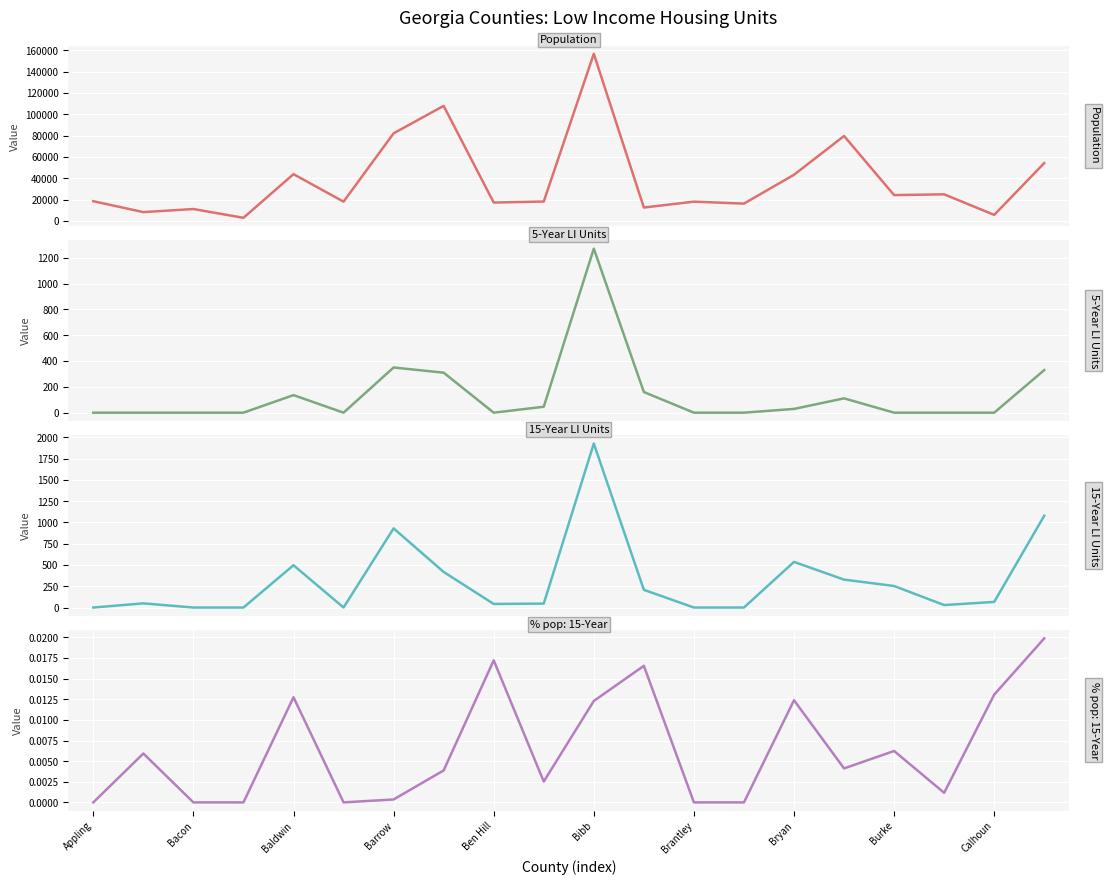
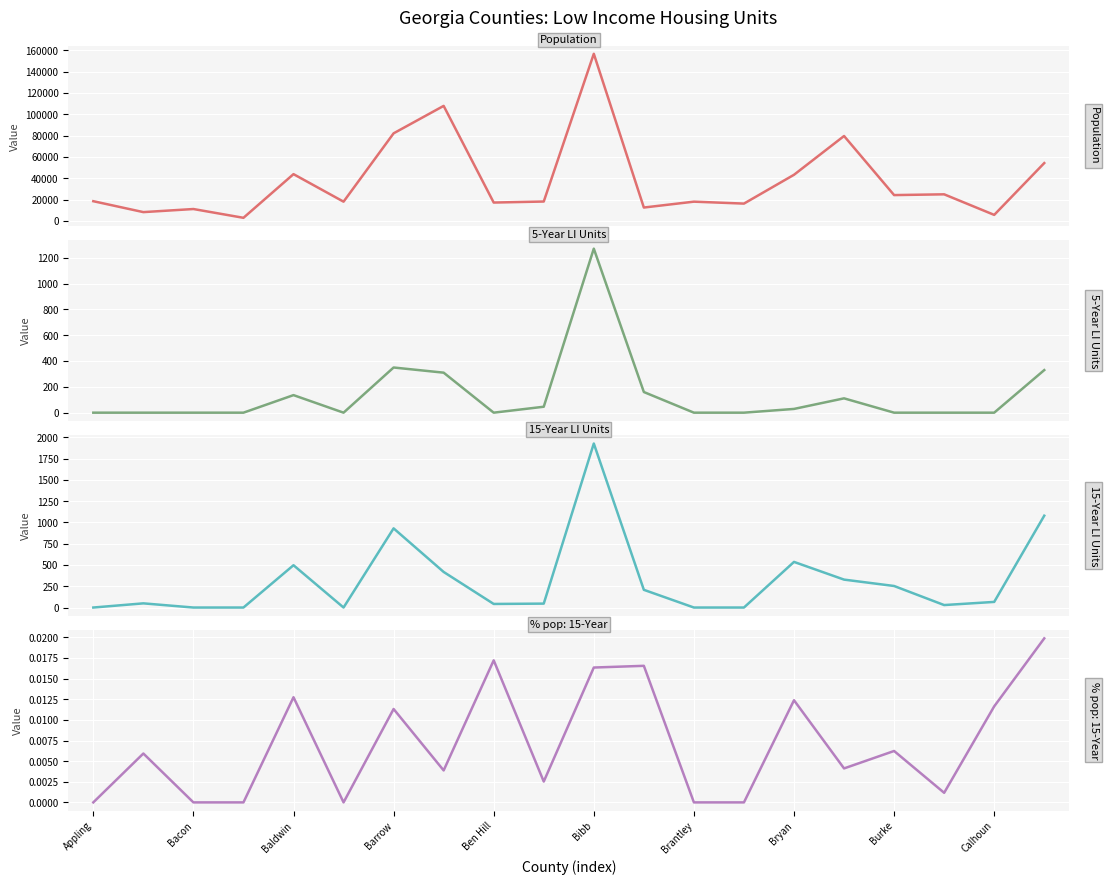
  {
    "% pop: 15-Year": {
      "Appling": 0.000,
      "Bacon": 0.000,
      "Baldwin": 0.013,
-     "Barrow": 0.000,
+     "Barrow": 0.011,
      "Ben Hill": 0.017,
-     "Bibb": 0.012,
+     "Bibb": 0.016,
      "Brantley": 0.000,
      "Bryan": 0.012,
      "Burke": 0.006,
-     "Calhoun": 0.013
+     "Calhoun": 0.012
    }
  }
